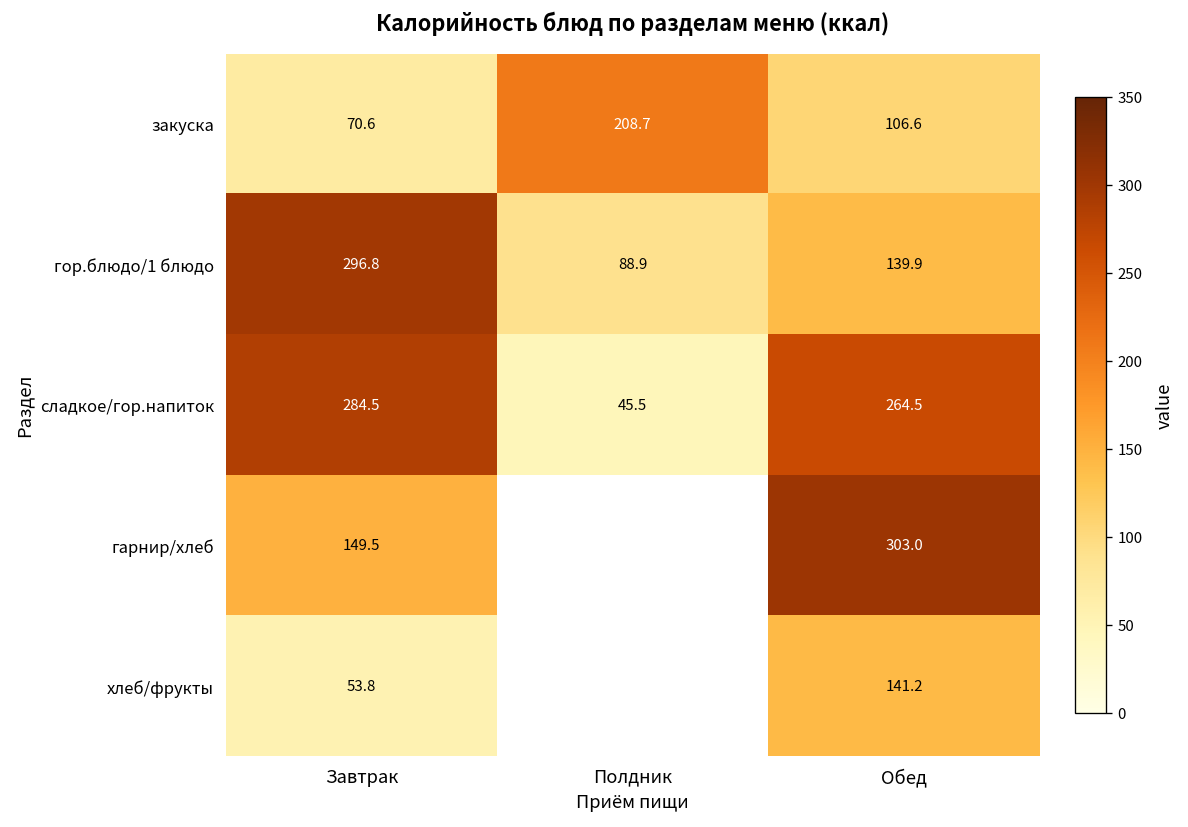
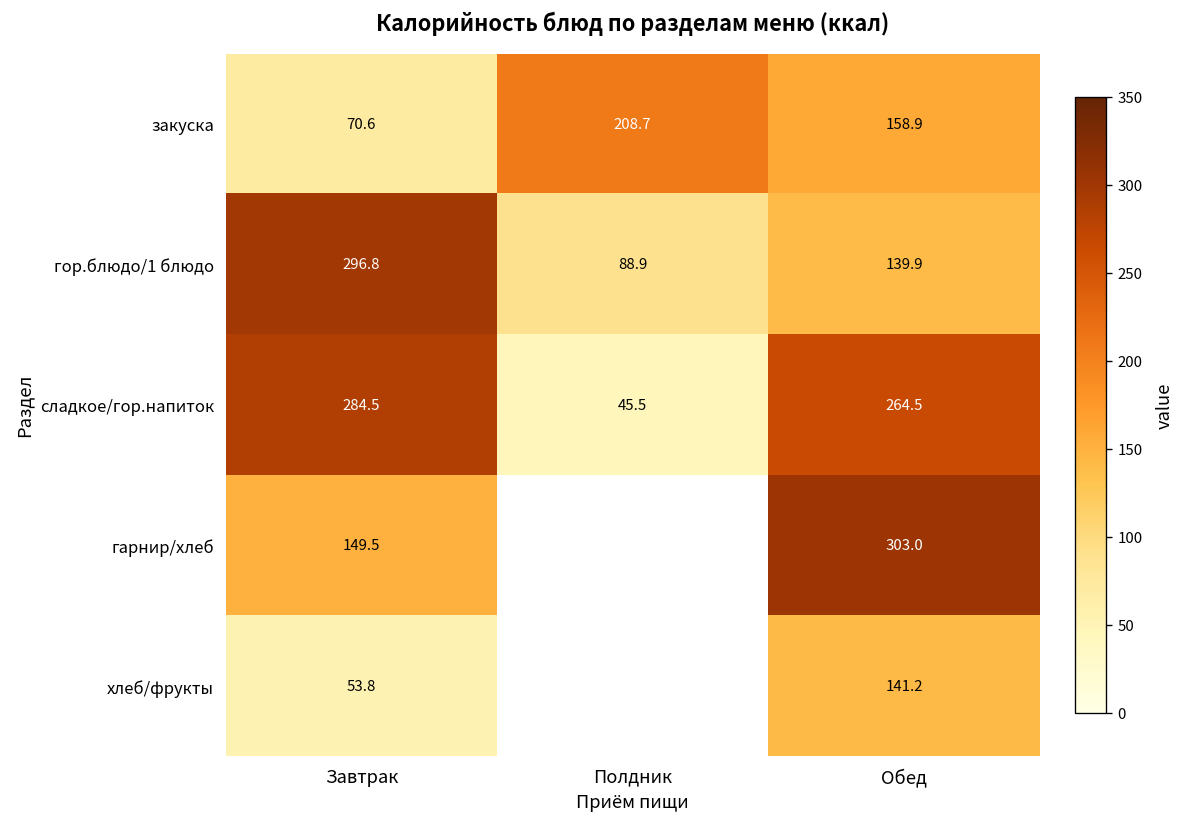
  {
    "закуска": {
      "Завтрак": 70.6,
      "Полдник": 208.7,
-     "Обед": 106.6
+     "Обед": 158.9
    },
    "гор.блюдо/1 блюдо": {
      "Завтрак": 296.8,
      "Полдник": 88.9,
      "Обед": 139.9
    },
    "сладкое/гор.напиток": {
      "Завтрак": 284.5,
      "Полдник": 45.5,
      "Обед": 264.5
    },
    "гарнир/хлеб": {
      "Завтрак": 149.5,
      "Обед": 303.0
    },
    "хлеб/фрукты": {
      "Завтрак": 53.8,
      "Обед": 141.2
    }
  }
